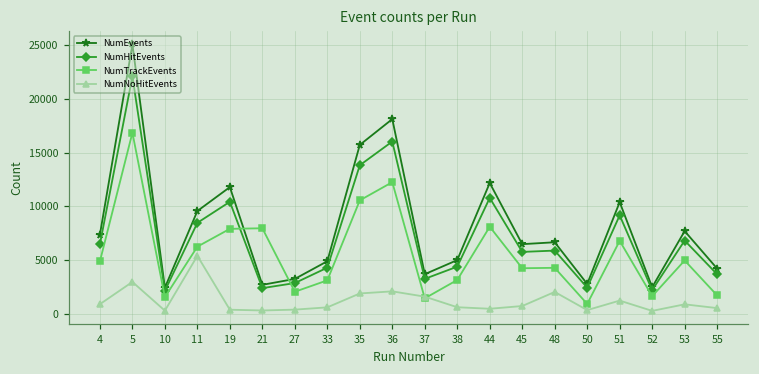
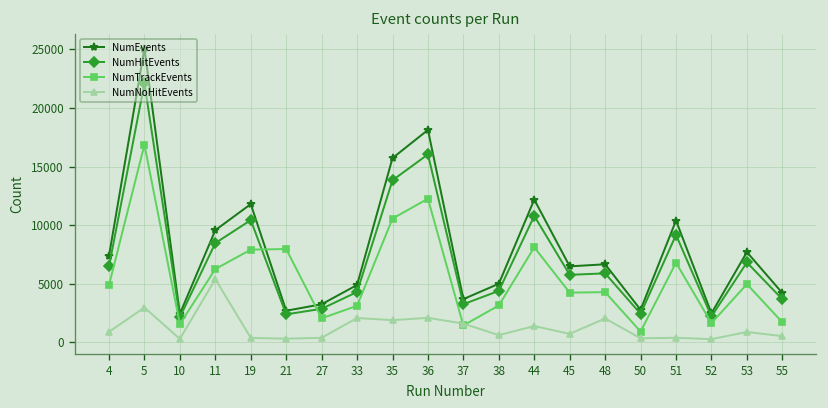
  {
    "NumTrackEvents": {
      "4": 5000,
      "5": 17000,
      "10": 2000,
      "11": 6000,
      "19": 8000,
      "21": 8000,
      "27": 2000,
      "33": 3000,
      "35": 11000,
      "36": 12000,
      "38": 3000,
      "44": 8000,
      "45": 4000,
      "48": 4000,
      "50": 1000,
      "51": 7000,
      "52": 2000,
      "53": 5000,
      "55": 2000
    },
    "NumNoHitEvents": {
      "4": 1000,
      "5": 3000,
      "10": 0,
      "11": 5000,
      "19": 0,
      "21": 0,
      "27": 0,
-     "33": 1000,
+     "33": 2000,
      "35": 2000,
      "36": 2000,
      "38": 1000,
-     "44": 0,
+     "44": 1000,
      "45": 1000,
      "48": 2000,
      "50": 0,
-     "51": 1000,
+     "51": 0,
      "52": 0,
      "53": 1000,
      "55": 1000
    }
  }
